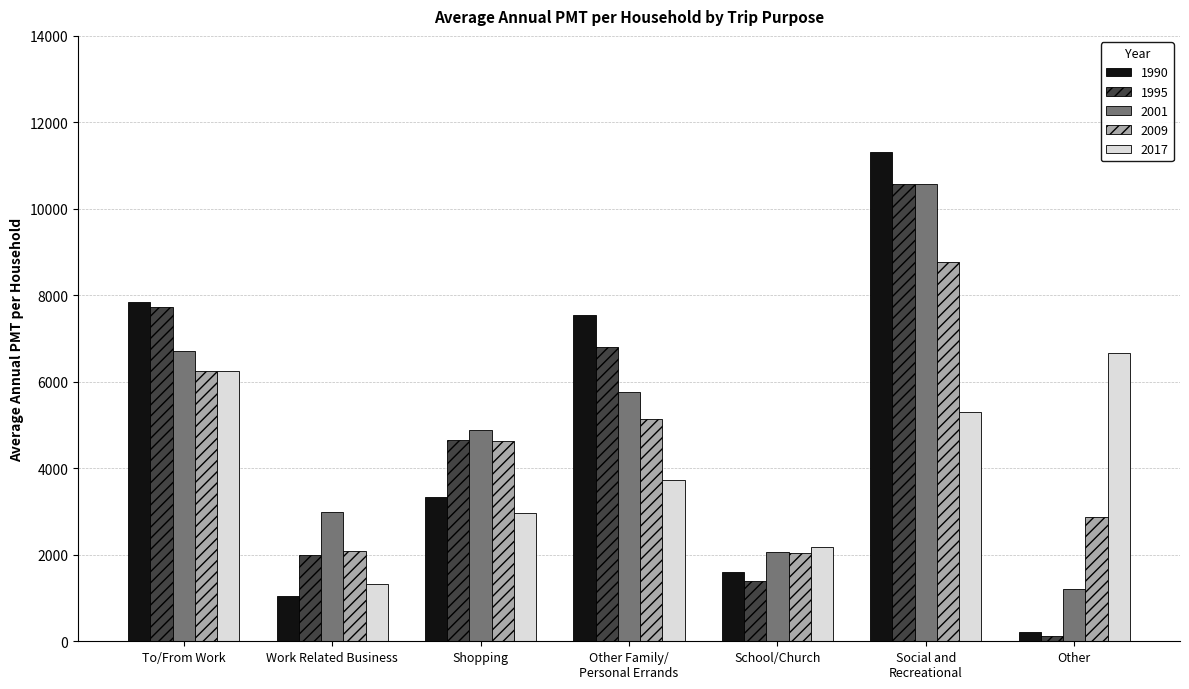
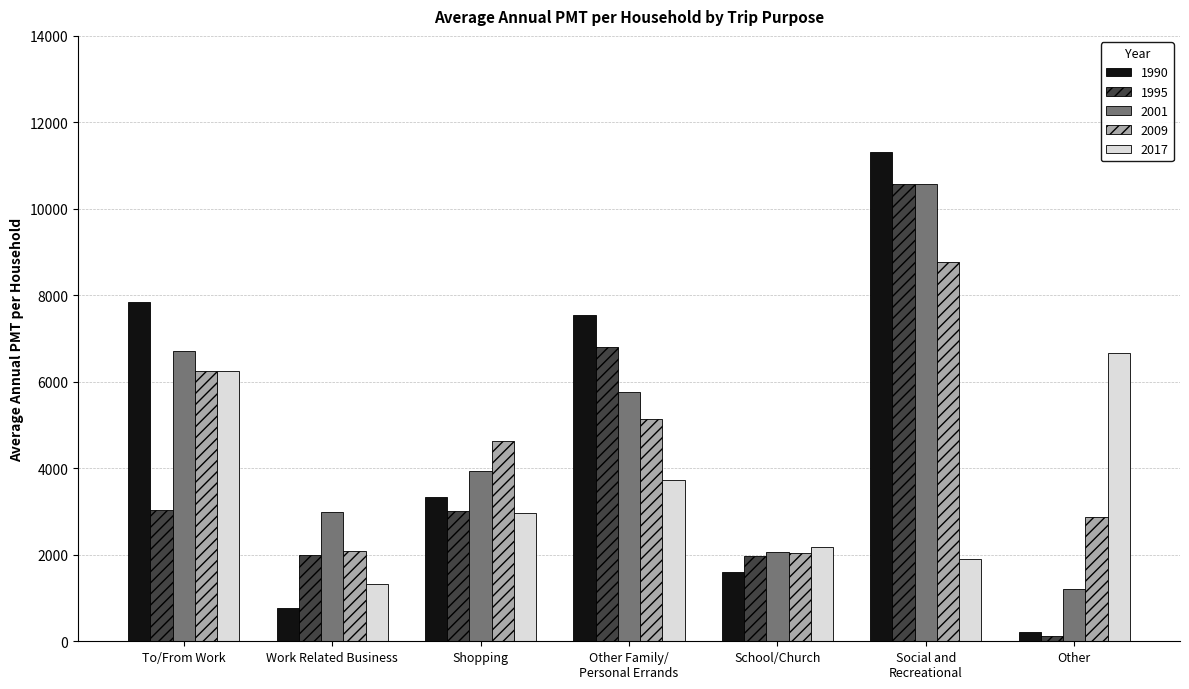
  {
    "1990": {
      "To/From Work": 7800,
-     "Work Related Business": 1000,
+     "Work Related Business": 800,
      "Shopping": 3300,
      "Other Family/ Personal Errands": 7600,
      "School/Church": 1600,
      "Social and Recreational": 11300,
      "Other": 200
    },
    "1995": {
-     "To/From Work": 7700,
+     "To/From Work": 3000,
      "Work Related Business": 2000,
-     "Shopping": 4700,
+     "Shopping": 3000,
      "Other Family/ Personal Errands": 6800,
-     "School/Church": 1400,
+     "School/Church": 2000,
      "Social and Recreational": 10600,
      "Other": 100
    },
    "2001": {
      "To/From Work": 6700,
      "Work Related Business": 3000,
-     "Shopping": 4900,
+     "Shopping": 3900,
      "Other Family/ Personal Errands": 5800,
      "School/Church": 2100,
      "Social and Recreational": 10600,
      "Other": 1200
    },
    "2009": {
      "To/From Work": 6300,
      "Work Related Business": 2100,
      "Shopping": 4600,
      "Other Family/ Personal Errands": 5100,
      "School/Church": 2000,
      "Social and Recreational": 8800,
      "Other": 2900
    },
    "2017": {
      "To/From Work": 6300,
      "Work Related Business": 1300,
      "Shopping": 3000,
      "Other Family/ Personal Errands": 3700,
      "School/Church": 2200,
-     "Social and Recreational": 5300,
+     "Social and Recreational": 1900,
      "Other": 6700
    }
  }
